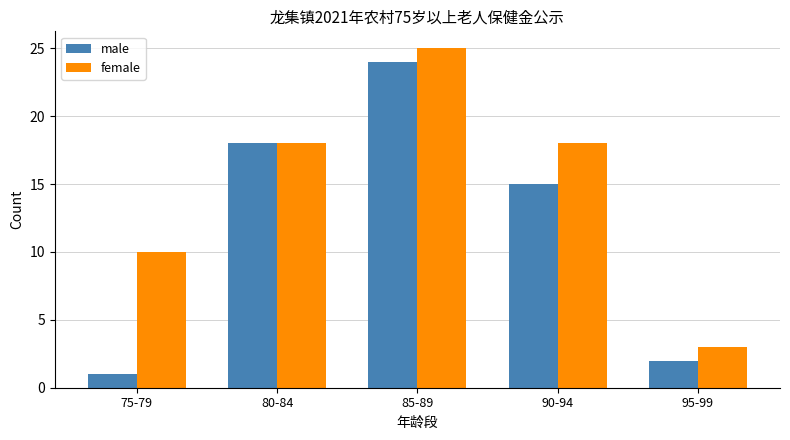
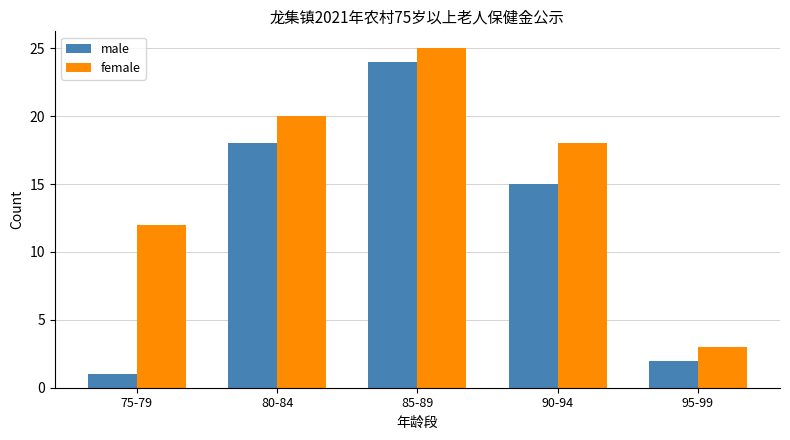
  {
    "male": {
      "75-79": 1,
      "80-84": 18,
      "85-89": 24,
      "90-94": 15,
      "95-99": 2
    },
    "female": {
-     "75-79": 10,
-     "80-84": 18,
+     "75-79": 12,
+     "80-84": 20,
      "85-89": 25,
      "90-94": 18,
      "95-99": 3
    }
  }
